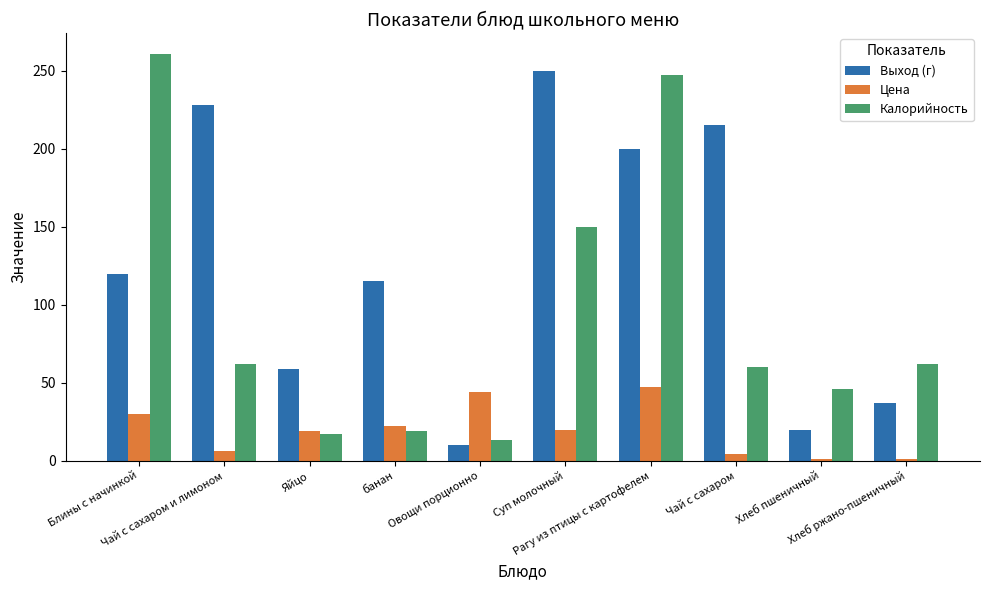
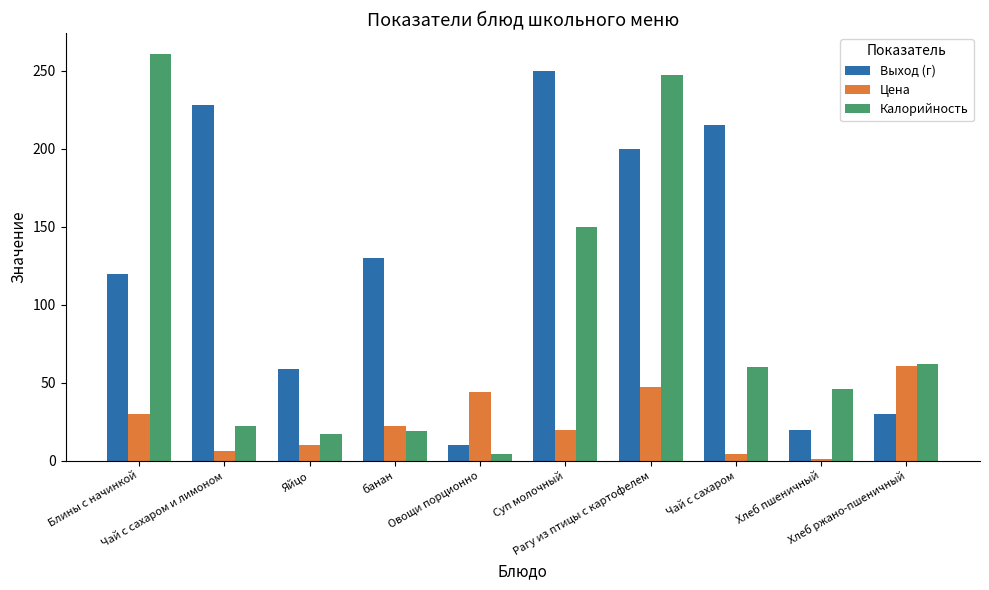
  {
    "Выход (г)": {
      "Блины с начинкой": 120,
      "Чай с сахаром и лимоном": 228,
      "Яйцо": 59,
-     "банан": 115,
+     "банан": 130,
      "Овощи порционно": 10,
      "Суп молочный": 250,
      "Рагу из птицы с картофелем": 200,
      "Чай с сахаром": 215,
      "Хлеб пшеничный": 20,
-     "Хлеб ржано-пшеничный": 37
+     "Хлеб ржано-пшеничный": 30
    },
    "Цена": {
      "Блины с начинкой": 30,
      "Чай с сахаром и лимоном": 6,
-     "Яйцо": 19,
+     "Яйцо": 10,
      "банан": 22,
      "Овощи порционно": 44,
      "Суп молочный": 20,
      "Рагу из птицы с картофелем": 47,
      "Чай с сахаром": 4,
-     "Хлеб ржано-пшеничный": 1
+     "Хлеб ржано-пшеничный": 61
    },
    "Калорийность": {
      "Блины с начинкой": 261,
-     "Чай с сахаром и лимоном": 62,
+     "Чай с сахаром и лимоном": 22,
      "Яйцо": 17,
      "банан": 19,
-     "Овощи порционно": 13,
+     "Овощи порционно": 4,
      "Суп молочный": 150,
      "Рагу из птицы с картофелем": 247,
      "Чай с сахаром": 60,
      "Хлеб пшеничный": 46,
      "Хлеб ржано-пшеничный": 62
    }
  }
